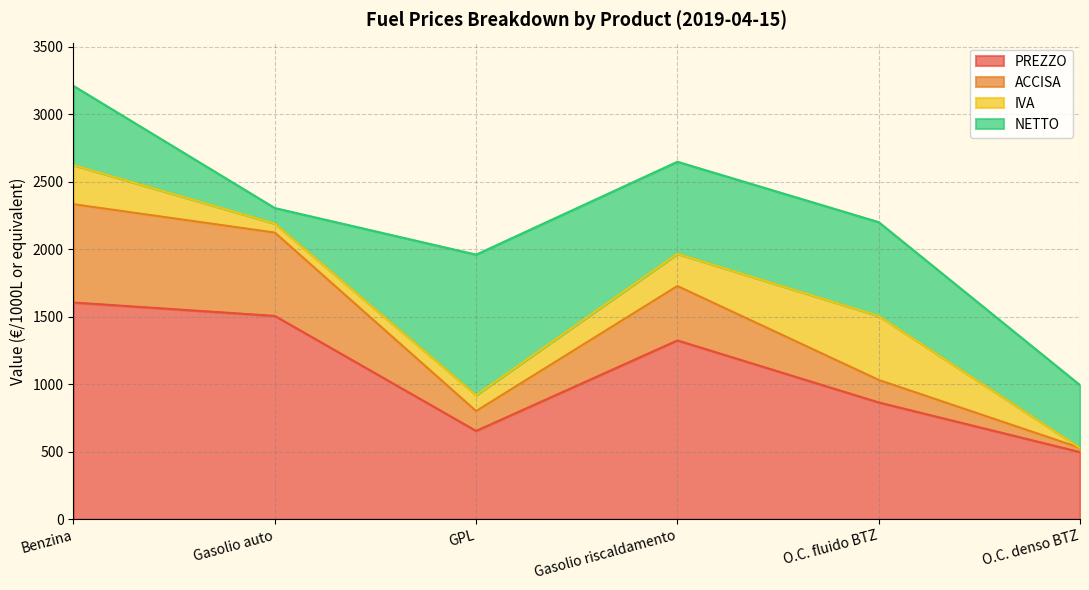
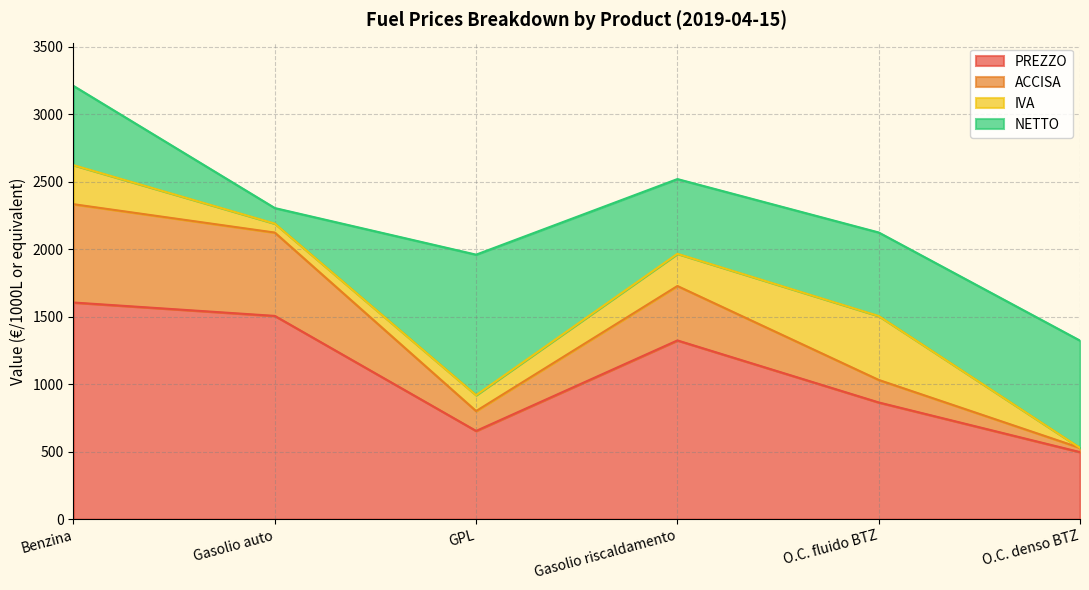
  {
    "IVA": {
      "Benzina": 290,
      "Gasolio auto": 70,
      "GPL": 120,
      "Gasolio riscaldamento": 240,
      "O.C. fluido BTZ": 470
    },
    "NETTO": {
      "Benzina": 590,
      "Gasolio auto": 120,
      "GPL": 1040,
-     "Gasolio riscaldamento": 680,
-     "O.C. fluido BTZ": 700,
-     "O.C. denso BTZ": 460
+     "Gasolio riscaldamento": 550,
+     "O.C. fluido BTZ": 620,
+     "O.C. denso BTZ": 790
    }
  }
